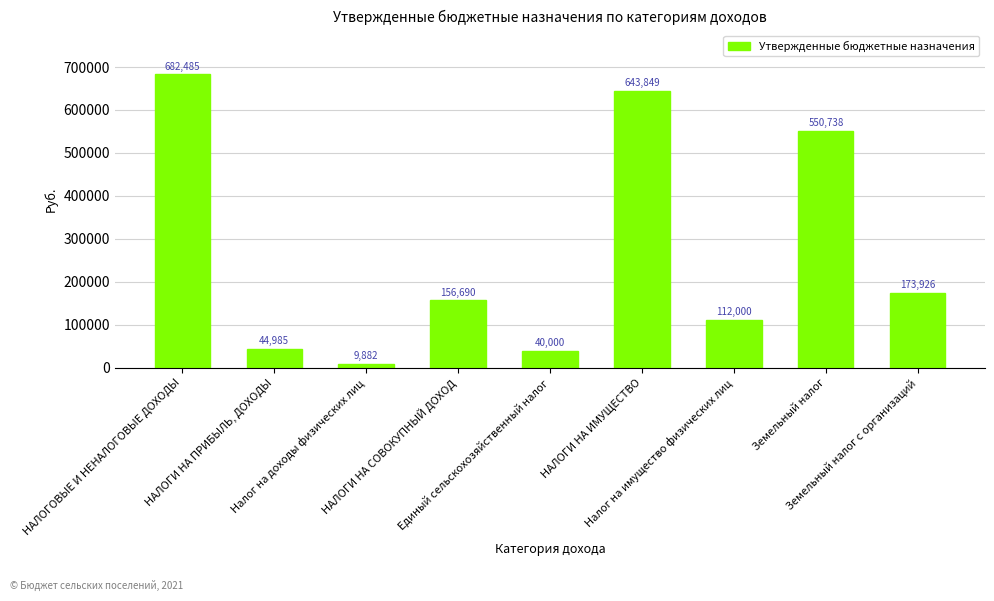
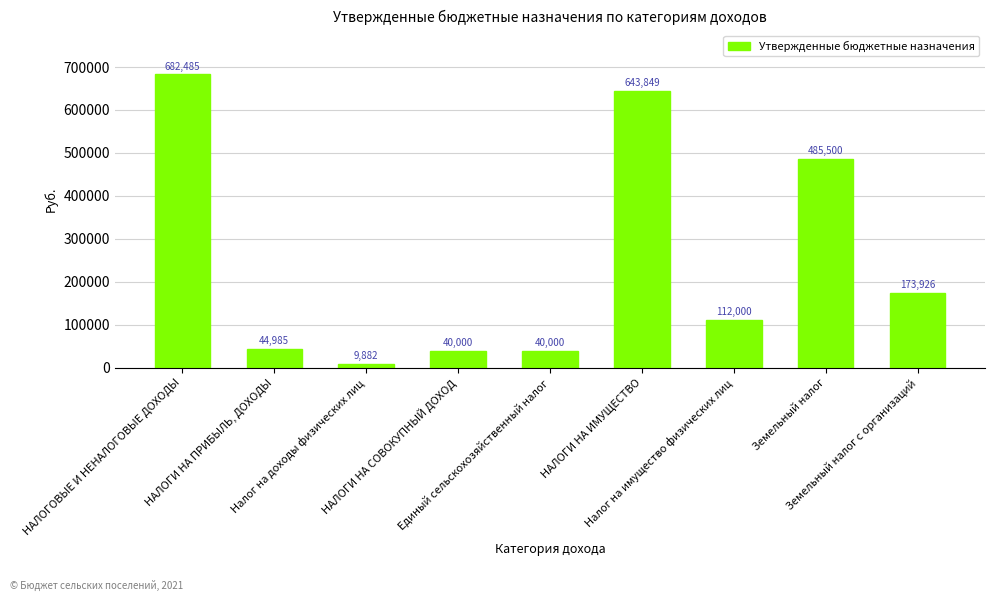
  {
    "НАЛОГОВЫЕ И НЕНАЛОГОВЫЕ ДОХОДЫ": "682,485",
    "НАЛОГИ НА ПРИБЫЛЬ, ДОХОДЫ": "44,985",
    "Налог на доходы физических лиц": "9,882",
-   "НАЛОГИ НА СОВОКУПНЫЙ ДОХОД": "156,690",
+   "НАЛОГИ НА СОВОКУПНЫЙ ДОХОД": "40,000",
    "Единый сельскохозяйственный налог": "40,000",
    "НАЛОГИ НА ИМУЩЕСТВО": "643,849",
    "Налог на имущество физических лиц": "112,000",
-   "Земельный налог": "550,738",
+   "Земельный налог": "485,500",
    "Земельный налог с организаций": "173,926"
  }
